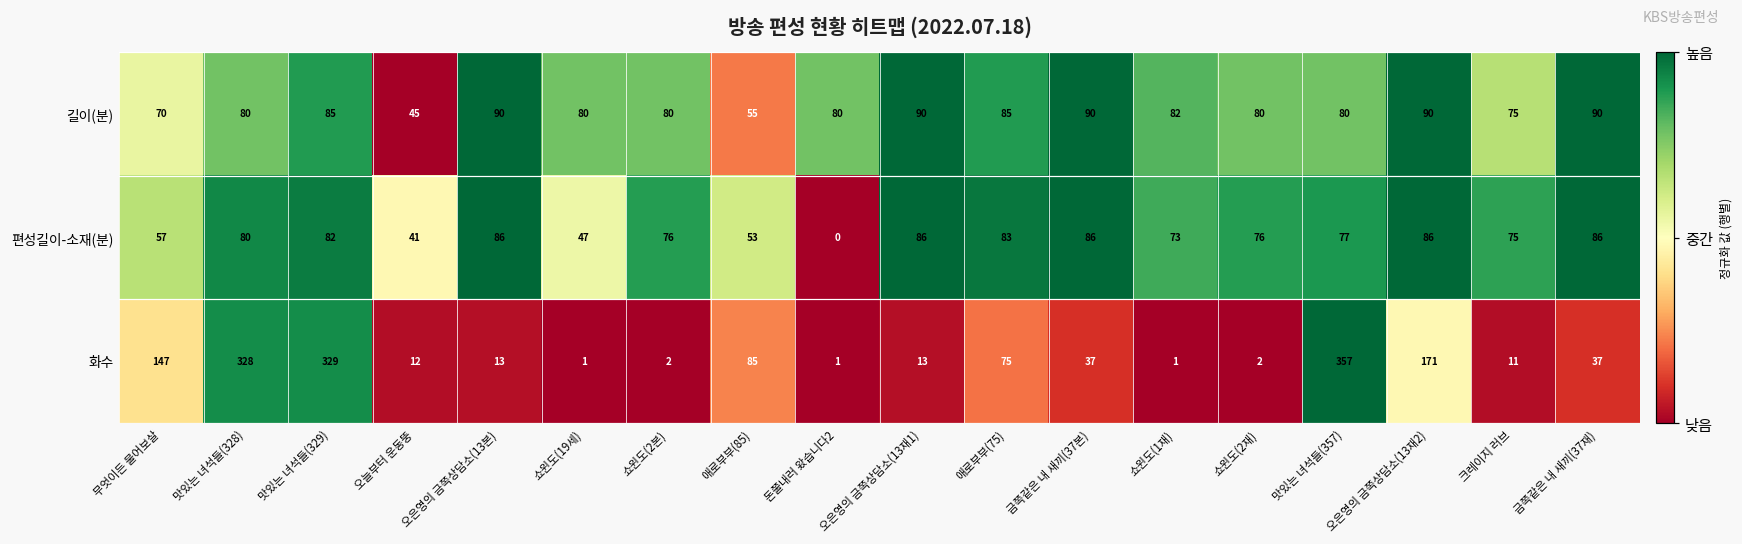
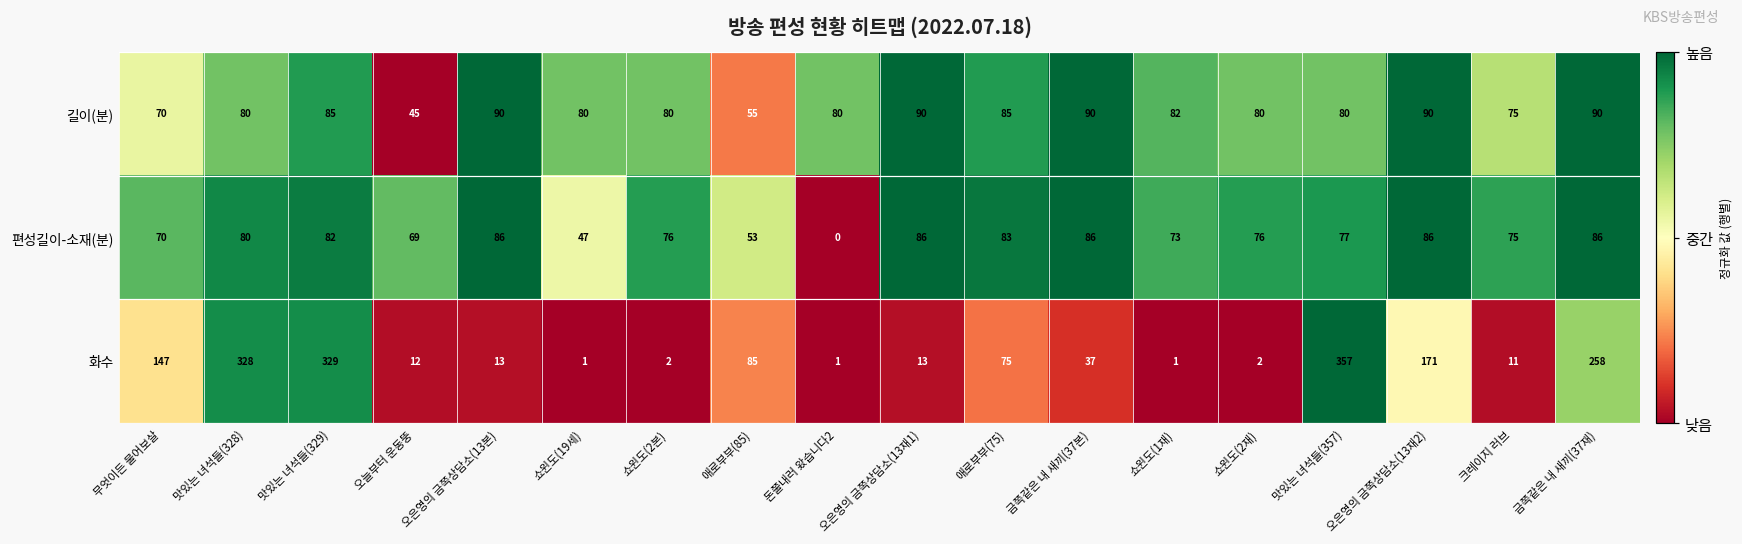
  {
    "길이(분)": {
      "무엇이든 물어보살": 70,
      "맛있는 녀석들(328)": 80,
      "맛있는 녀석들(329)": 85,
      "오늘부터 운동뚱": 45,
      "오은영의 금쪽상담소(13본)": 90,
      "쇼윈도(19세)": 80,
      "쇼윈도(2본)": 80,
      "애로부부(85)": 55,
      "돈쭐내러 왔습니다2": 80,
      "오은영의 금쪽상담소(13재1)": 90,
      "애로부부(75)": 85,
      "금쪽같은 내 새끼(37본)": 90,
      "쇼윈도(1재)": 82,
      "쇼윈도(2재)": 80,
      "맛있는 녀석들(357)": 80,
      "오은영의 금쪽상담소(13재2)": 90,
      "크레이지 러브": 75,
      "금쪽같은 내 새끼(37재)": 90
    },
    "편성길이-소재(분)": {
-     "무엇이든 물어보살": 57,
+     "무엇이든 물어보살": 70,
      "맛있는 녀석들(328)": 80,
      "맛있는 녀석들(329)": 82,
-     "오늘부터 운동뚱": 41,
+     "오늘부터 운동뚱": 69,
      "오은영의 금쪽상담소(13본)": 86,
      "쇼윈도(19세)": 47,
      "쇼윈도(2본)": 76,
      "애로부부(85)": 53,
      "돈쭐내러 왔습니다2": 0,
      "오은영의 금쪽상담소(13재1)": 86,
      "애로부부(75)": 83,
      "금쪽같은 내 새끼(37본)": 86,
      "쇼윈도(1재)": 73,
      "쇼윈도(2재)": 76,
      "맛있는 녀석들(357)": 77,
      "오은영의 금쪽상담소(13재2)": 86,
      "크레이지 러브": 75,
      "금쪽같은 내 새끼(37재)": 86
    },
    "화수": {
      "무엇이든 물어보살": 147,
      "맛있는 녀석들(328)": 328,
      "맛있는 녀석들(329)": 329,
      "오늘부터 운동뚱": 12,
      "오은영의 금쪽상담소(13본)": 13,
      "쇼윈도(19세)": 1,
      "쇼윈도(2본)": 2,
      "애로부부(85)": 85,
      "돈쭐내러 왔습니다2": 1,
      "오은영의 금쪽상담소(13재1)": 13,
      "애로부부(75)": 75,
      "금쪽같은 내 새끼(37본)": 37,
      "쇼윈도(1재)": 1,
      "쇼윈도(2재)": 2,
      "맛있는 녀석들(357)": 357,
      "오은영의 금쪽상담소(13재2)": 171,
      "크레이지 러브": 11,
-     "금쪽같은 내 새끼(37재)": 37
+     "금쪽같은 내 새끼(37재)": 258
    }
  }
